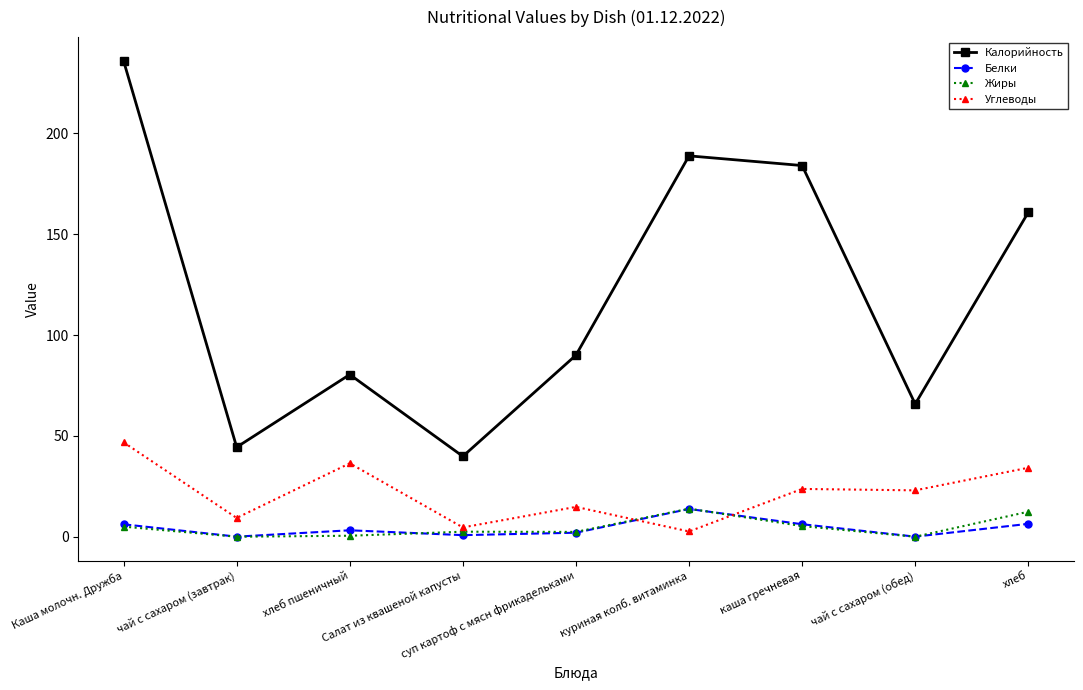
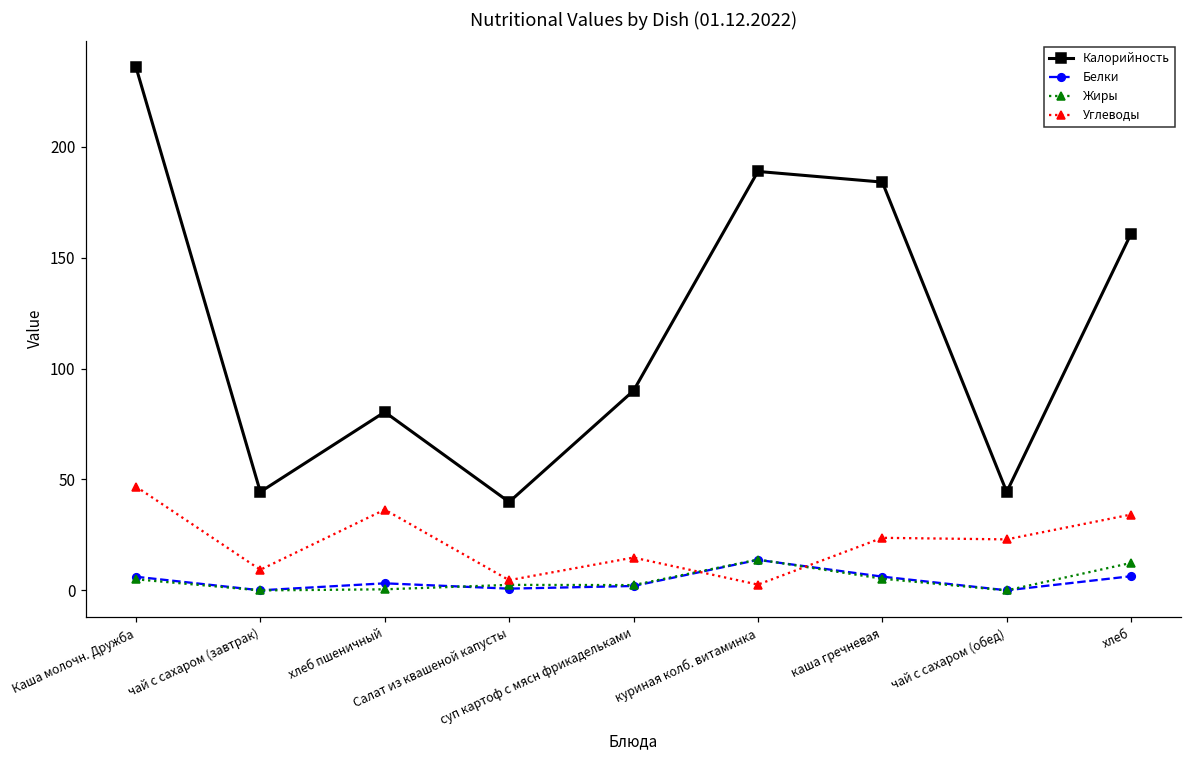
  {
    "Калорийность": {
      "Каша молочн. Дружба": 236,
      "чай с сахаром (завтрак)": 44,
      "хлеб пшеничный": 80,
      "Салат из квашеной капусты": 40,
      "суп картоф с мясн фрикадельками": 90,
      "куриная колб. витаминка": 189,
      "каша гречневая": 184,
-     "чай с сахаром (обед)": 66,
+     "чай с сахаром (обед)": 44,
      "хлеб": 161
    },
    "Белки": {
      "хлеб пшеничный": 3,
      "Салат из квашеной капусты": 1,
      "хлеб": 6
    },
    "Жиры": {
      "хлеб пшеничный": 1,
      "Салат из квашеной капусты": 3,
      "хлеб": 12
    },
    "Углеводы": {
      "Каша молочн. Дружба": 47,
      "чай с сахаром (завтрак)": 9,
      "хлеб пшеничный": 36,
      "Салат из квашеной капусты": 5,
      "суп картоф с мясн фрикадельками": 15,
      "куриная колб. витаминка": 3,
      "каша гречневая": 24,
      "чай с сахаром (обед)": 23,
      "хлеб": 34
    }
  }
